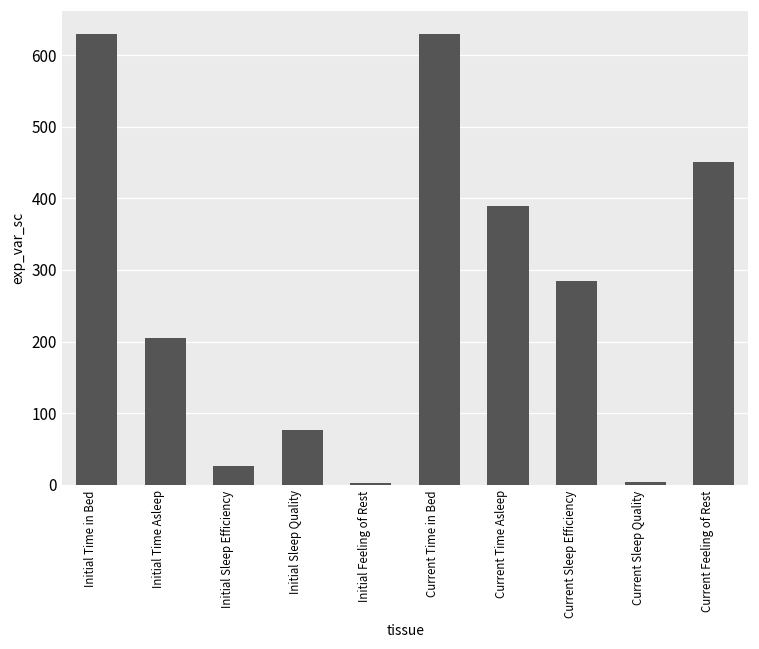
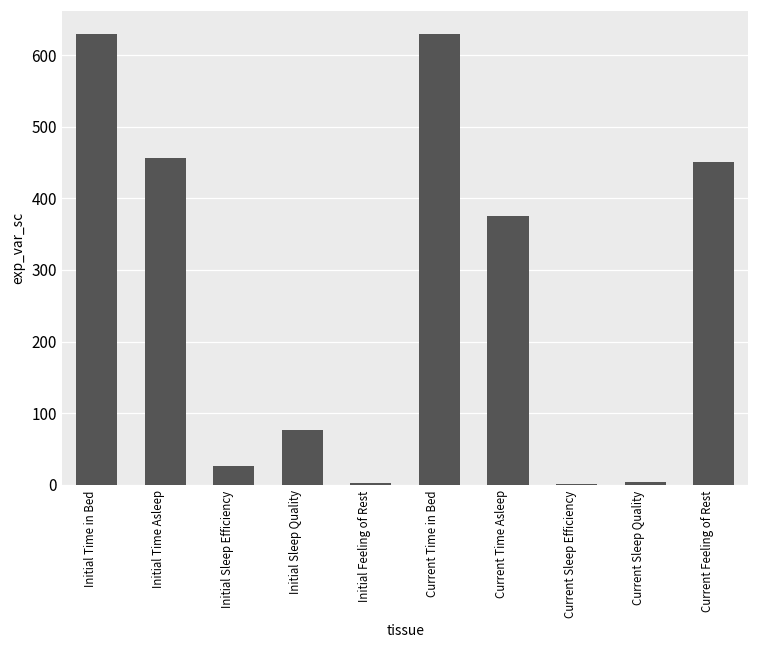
  {
    "Initial Time in Bed": 630,
-   "Initial Time Asleep": 200,
+   "Initial Time Asleep": 460,
    "Initial Sleep Efficiency": 30,
    "Initial Sleep Quality": 80,
    "Current Time in Bed": 630,
-   "Current Time Asleep": 390,
-   "Current Sleep Efficiency": 280,
+   "Current Time Asleep": 380,
+   "Current Sleep Efficiency": 0,
    "Current Feeling of Rest": 450
  }
